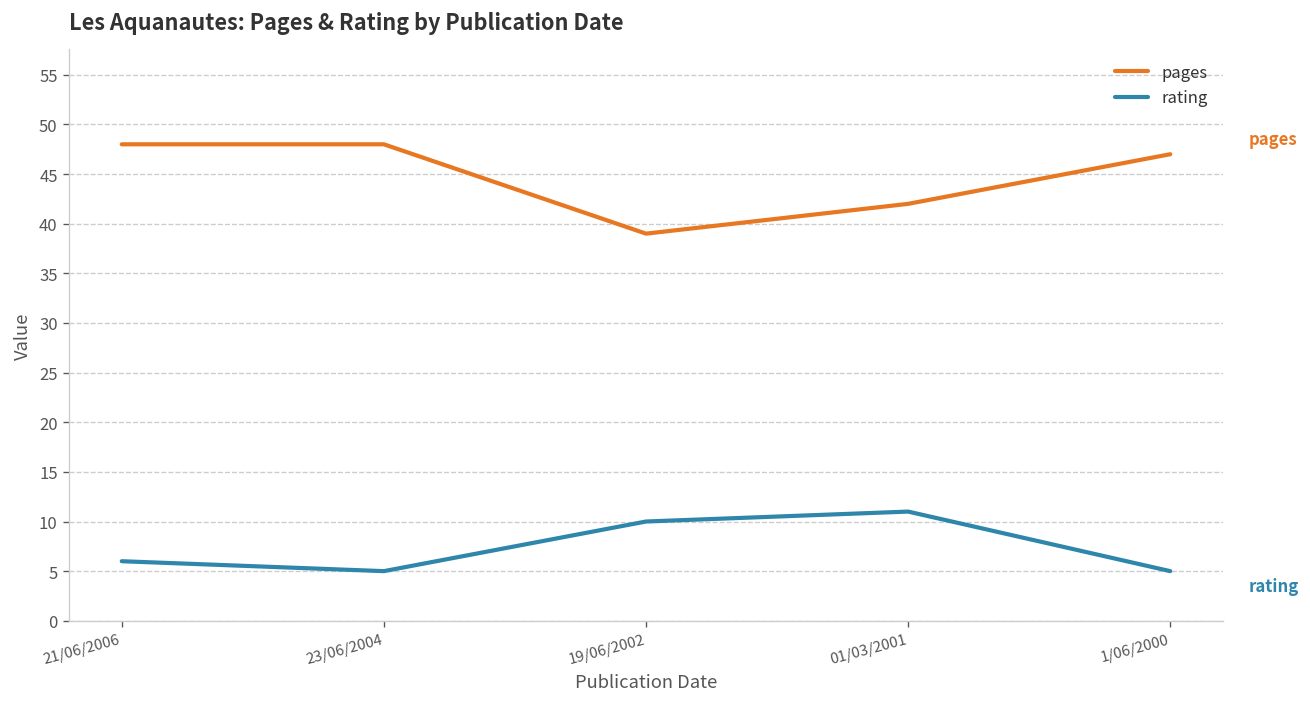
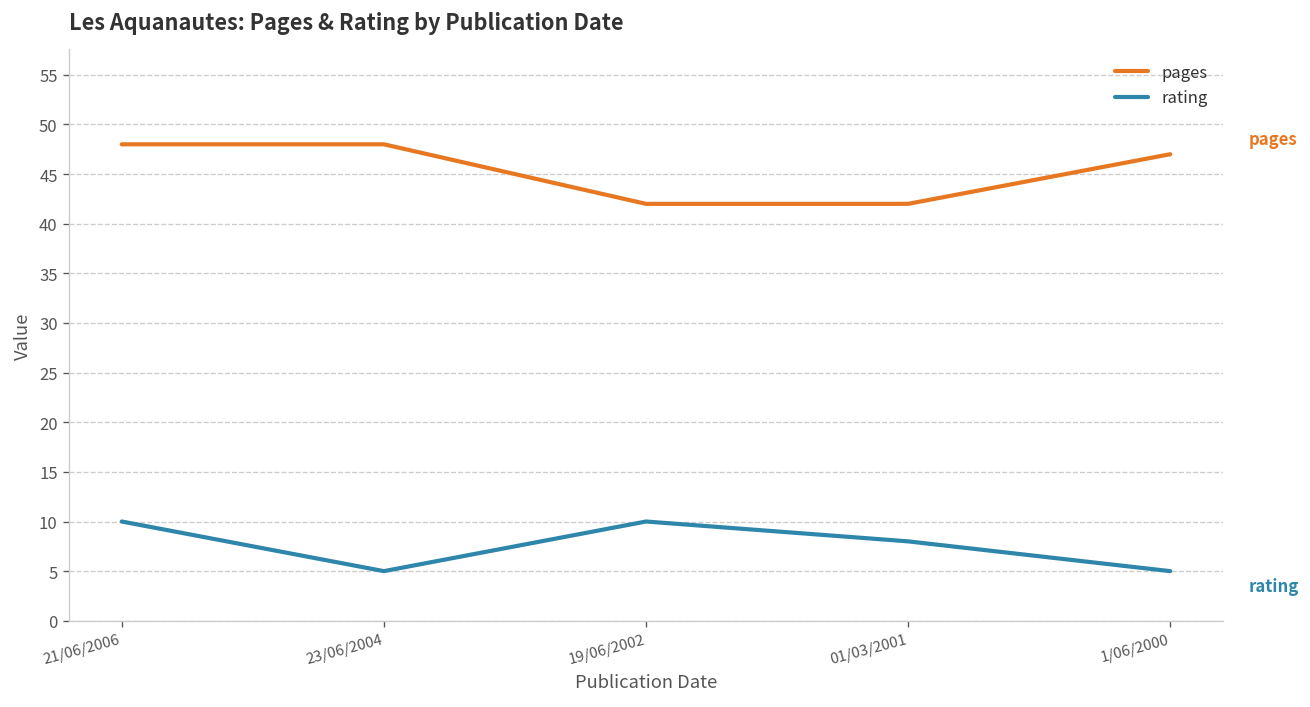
  {
    "pages": {
      "21/06/2006": 48,
      "23/06/2004": 48,
-     "19/06/2002": 39,
+     "19/06/2002": 42,
      "01/03/2001": 42,
      "1/06/2000": 47
    },
    "rating": {
-     "21/06/2006": 6,
+     "21/06/2006": 10,
      "23/06/2004": 5,
      "19/06/2002": 10,
-     "01/03/2001": 11,
+     "01/03/2001": 8,
      "1/06/2000": 5
    }
  }
